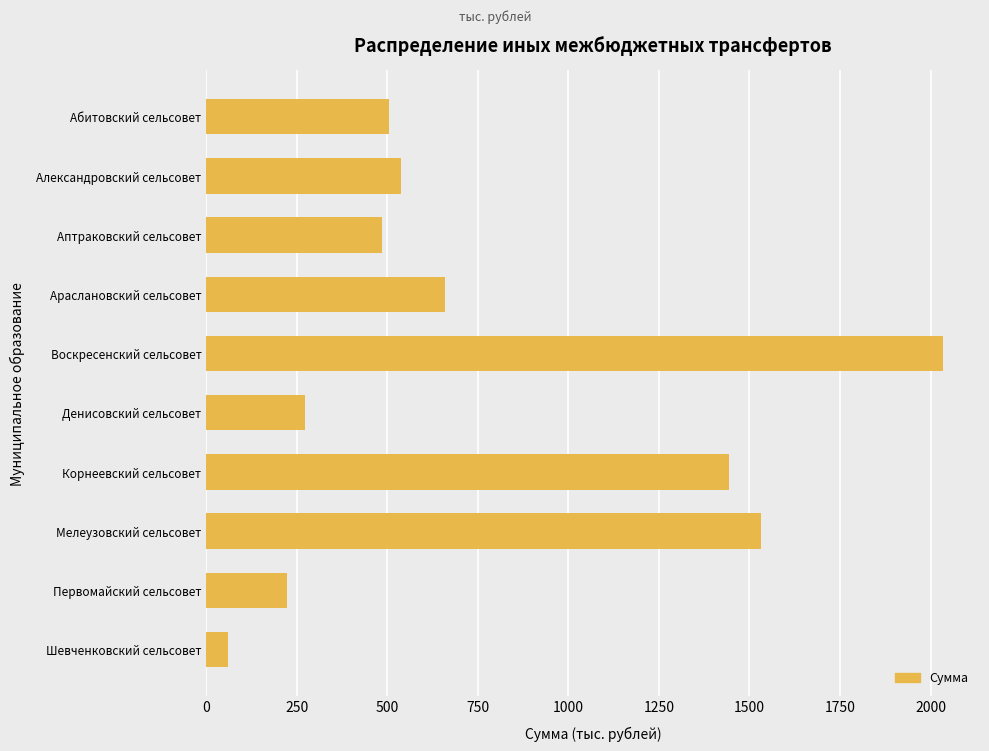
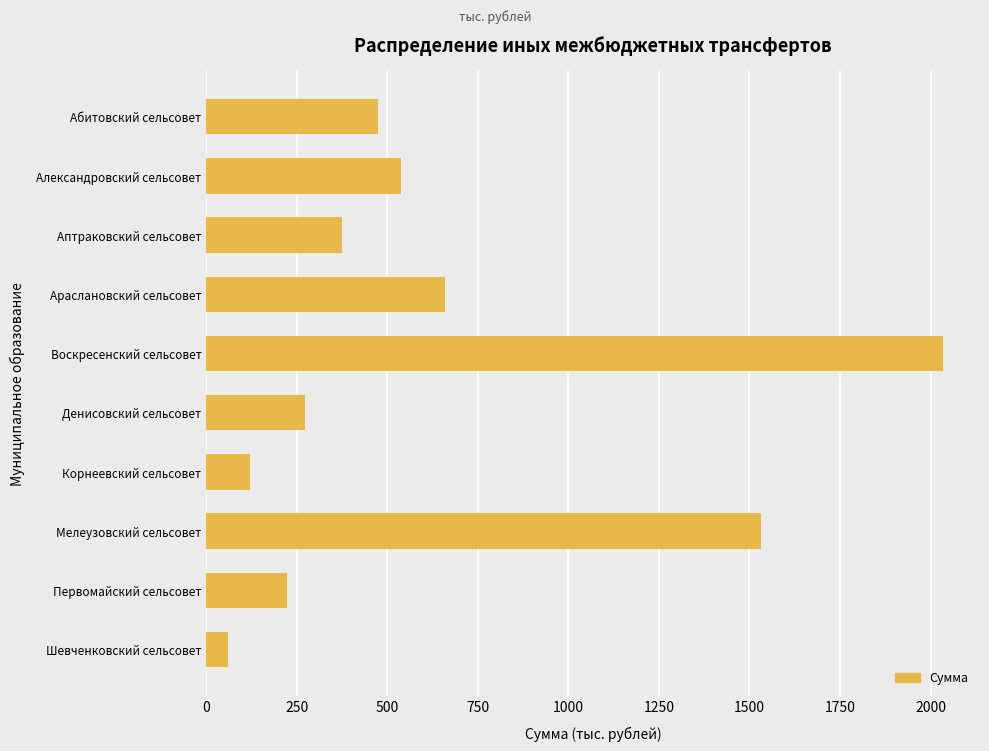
  {
-   "Абитовский сельсовет": 510,
+   "Абитовский сельсовет": 470,
    "Александровский сельсовет": 540,
-   "Аптраковский сельсовет": 490,
+   "Аптраковский сельсовет": 380,
    "Араслановский сельсовет": 660,
    "Воскресенский сельсовет": 2030,
    "Денисовский сельсовет": 270,
-   "Корнеевский сельсовет": 1440,
+   "Корнеевский сельсовет": 120,
    "Мелеузовский сельсовет": 1530,
    "Первомайский сельсовет": 220,
    "Шевченковский сельсовет": 60
  }
